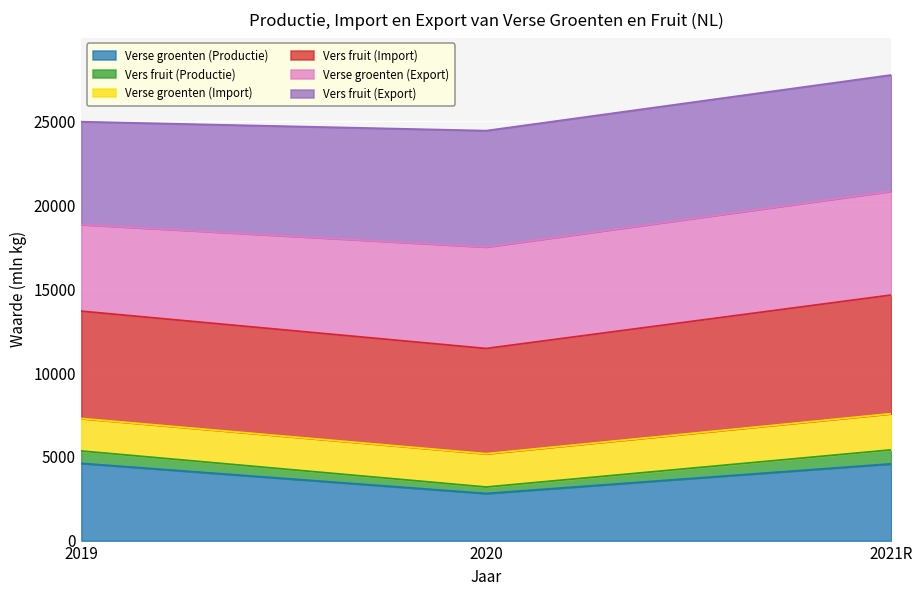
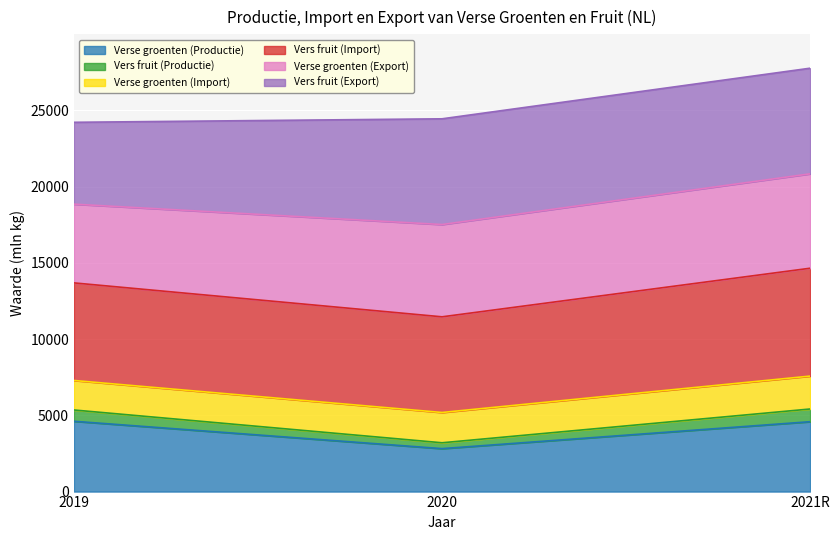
  {
    "Verse groenten (Productie)": {
      "2019": 4600,
      "2020": 2800,
      "2021R": 4600
    },
    "Vers fruit (Productie)": {
      "2019": 700,
      "2020": 400,
      "2021R": 800
    },
    "Verse groenten (Import)": {
      "2019": 1900,
      "2020": 2000,
      "2021R": 2200
    },
    "Vers fruit (Import)": {
      "2019": 6400,
      "2020": 6300,
      "2021R": 7100
    },
    "Verse groenten (Export)": {
      "2019": 5200,
      "2020": 6100,
      "2021R": 6200
    },
    "Vers fruit (Export)": {
-     "2019": 6100,
+     "2019": 5400,
      "2020": 6900,
      "2021R": 6900
    }
  }
